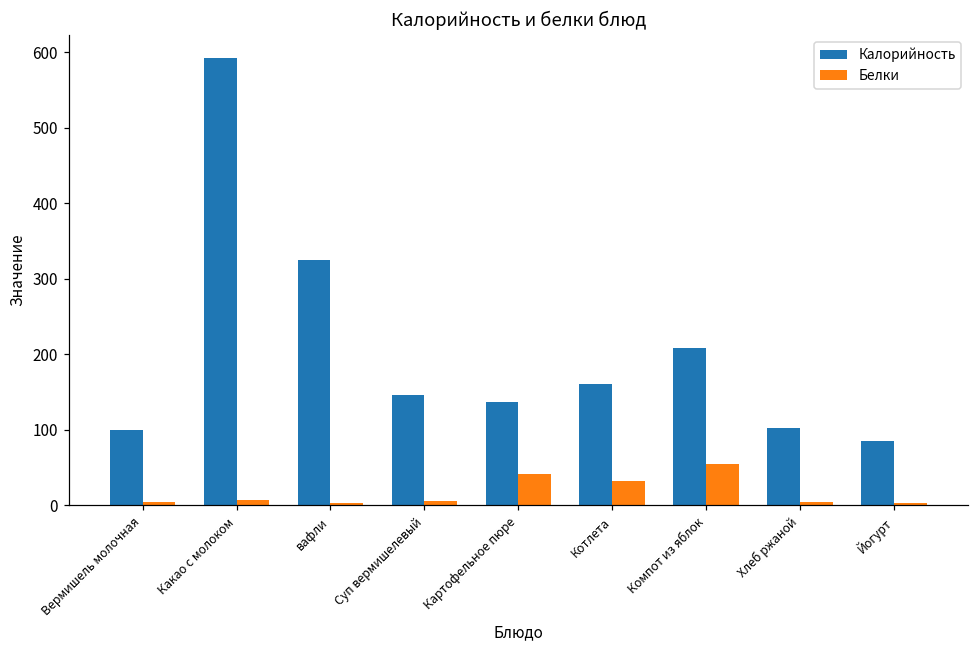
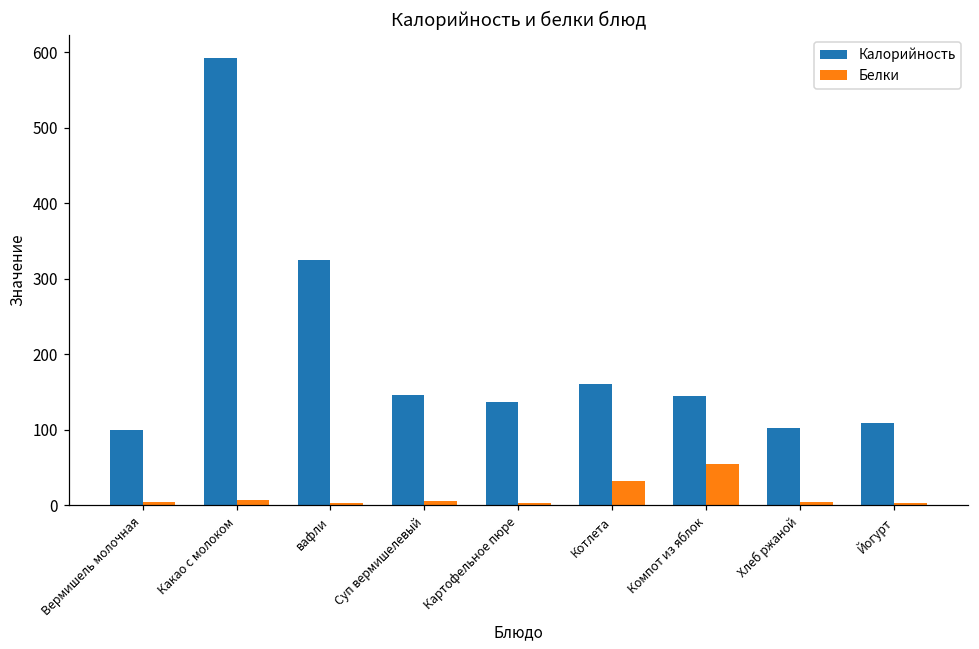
  {
    "Калорийность": {
      "Вермишель молочная": 100,
      "Какао с молоком": 590,
      "вафли": 330,
      "Суп вермишелевый": 150,
      "Картофельное пюре": 140,
      "Котлета": 160,
-     "Компот из яблок": 210,
+     "Компот из яблок": 150,
      "Хлеб ржаной": 100,
-     "Йогурт": 90
+     "Йогурт": 110
    },
    "Белки": {
      "Вермишель молочная": 0,
      "Какао с молоком": 10,
      "Суп вермишелевый": 10,
-     "Картофельное пюре": 40,
+     "Картофельное пюре": 0,
      "Котлета": 30,
      "Компот из яблок": 60,
      "Хлеб ржаной": 0
    }
  }
